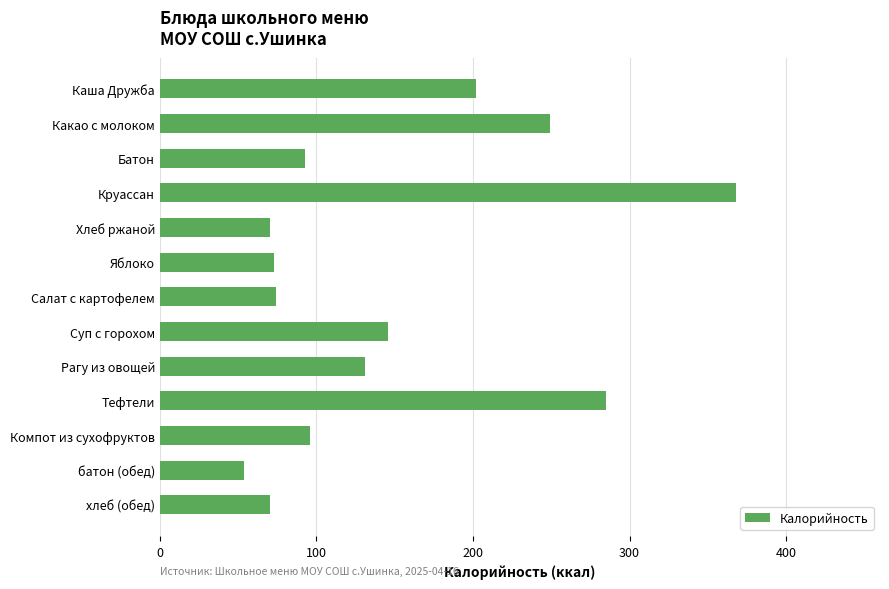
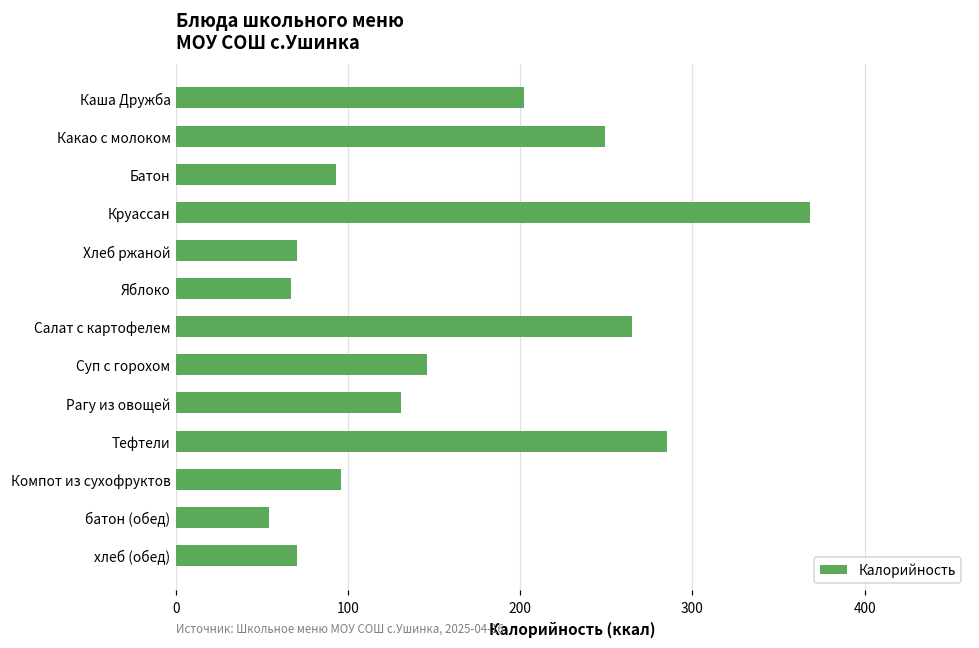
  {
    "Каша Дружба": 202,
    "Какао с молоком": 249,
    "Батон": 93,
    "Круассан": 368,
    "Хлеб ржаной": 71,
-   "Яблоко": 73,
-   "Салат с картофелем": 74,
+   "Яблоко": 67,
+   "Салат с картофелем": 265,
    "Суп с горохом": 146,
    "Рагу из овощей": 131,
    "Тефтели": 285,
    "Компот из сухофруктов": 96,
    "батон (обед)": 54,
    "хлеб (обед)": 71
  }
